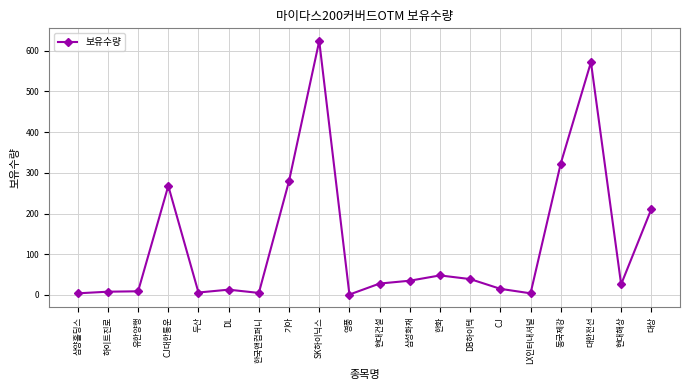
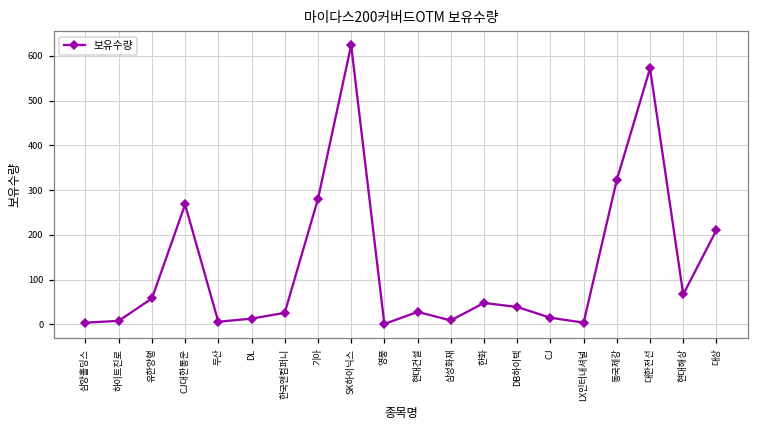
  {
    "삼양홀딩스": 0,
    "하이트진로": 10,
-   "유한양행": 10,
+   "유한양행": 60,
    "CJ대한통운": 270,
    "두산": 10,
    "DL": 10,
-   "한국앤컴퍼니": 10,
+   "한국앤컴퍼니": 30,
    "기아": 280,
    "SK하이닉스": 620,
    "영풍": 0,
    "현대건설": 30,
-   "삼성화재": 40,
+   "삼성화재": 10,
    "한화": 50,
    "DB하이텍": 40,
    "CJ": 20,
    "LX인터내셔널": 0,
    "동국제강": 320,
    "대한전선": 570,
-   "현대해상": 30,
+   "현대해상": 70,
    "대상": 210
  }
